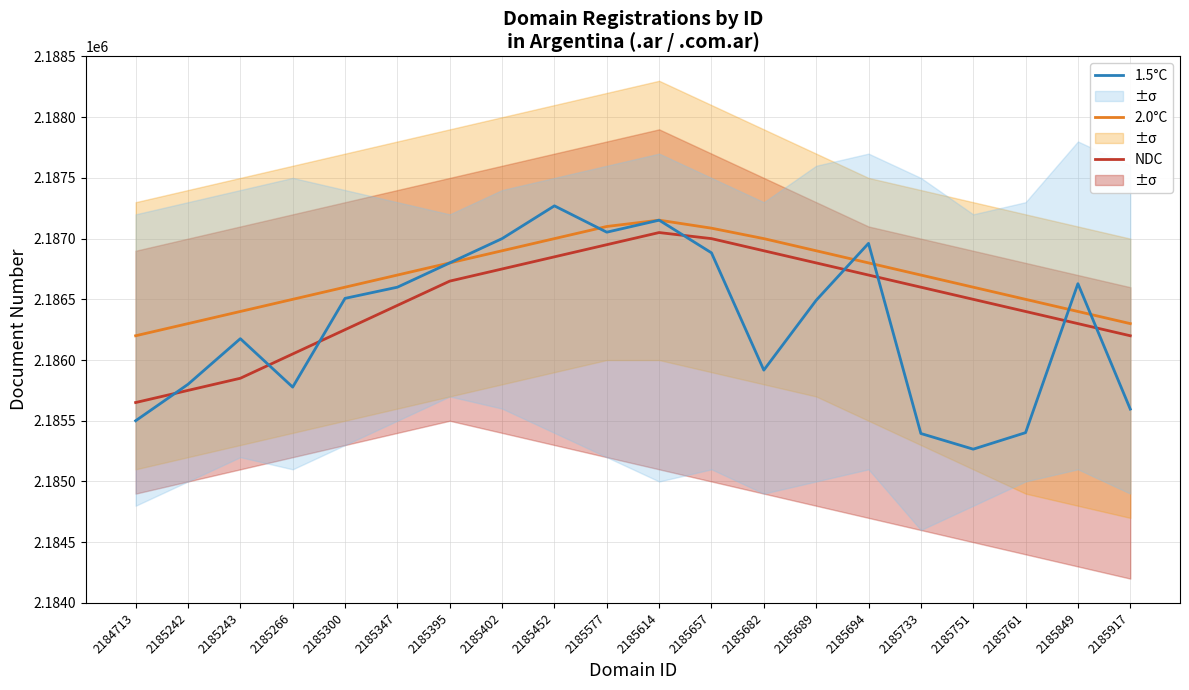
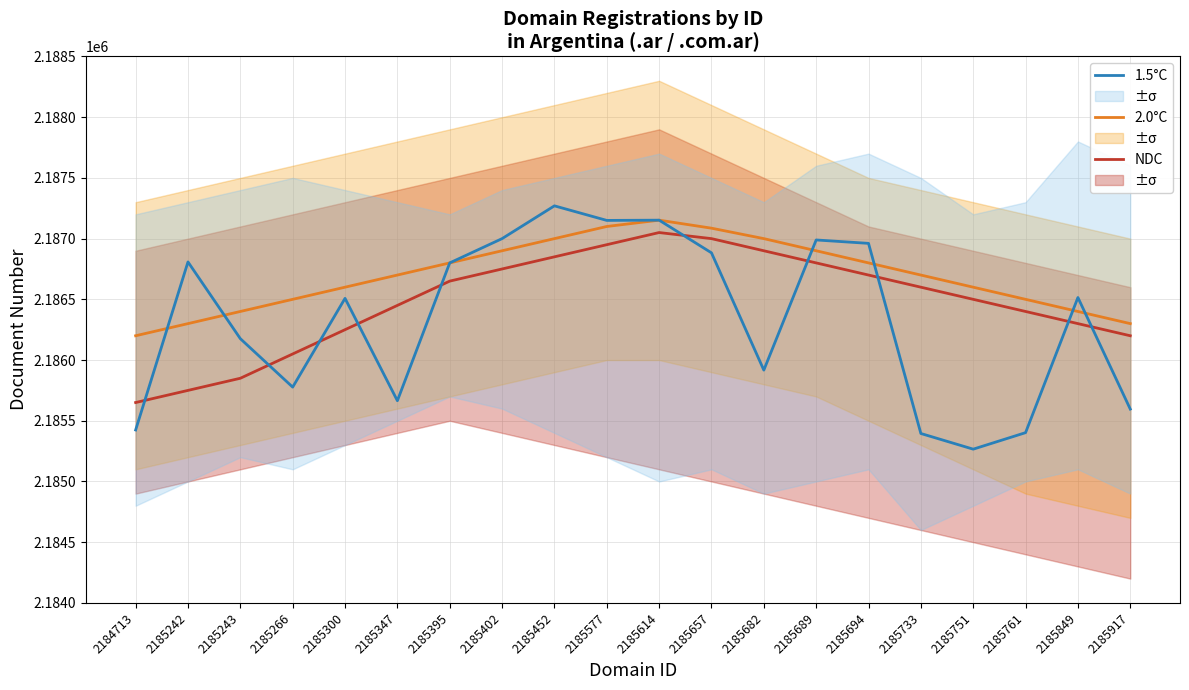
  {
    "1.5°C": {
-     "2184713": 2185500,
-     "2185242": 2185800,
+     "2184713": 2185420,
+     "2185242": 2186810,
      "2185243": 2186180,
      "2185266": 2185780,
      "2185300": 2186510,
-     "2185347": 2186600,
+     "2185347": 2185670,
      "2185402": 2187000,
      "2185452": 2187270,
-     "2185577": 2187050,
+     "2185577": 2187150,
      "2185657": 2186880,
      "2185682": 2185920,
-     "2185689": 2186490,
+     "2185689": 2186990,
      "2185694": 2186960,
      "2185733": 2185400,
      "2185751": 2185270,
      "2185761": 2185400,
-     "2185849": 2186630,
+     "2185849": 2186520,
      "2185917": 2185600
    }
  }
